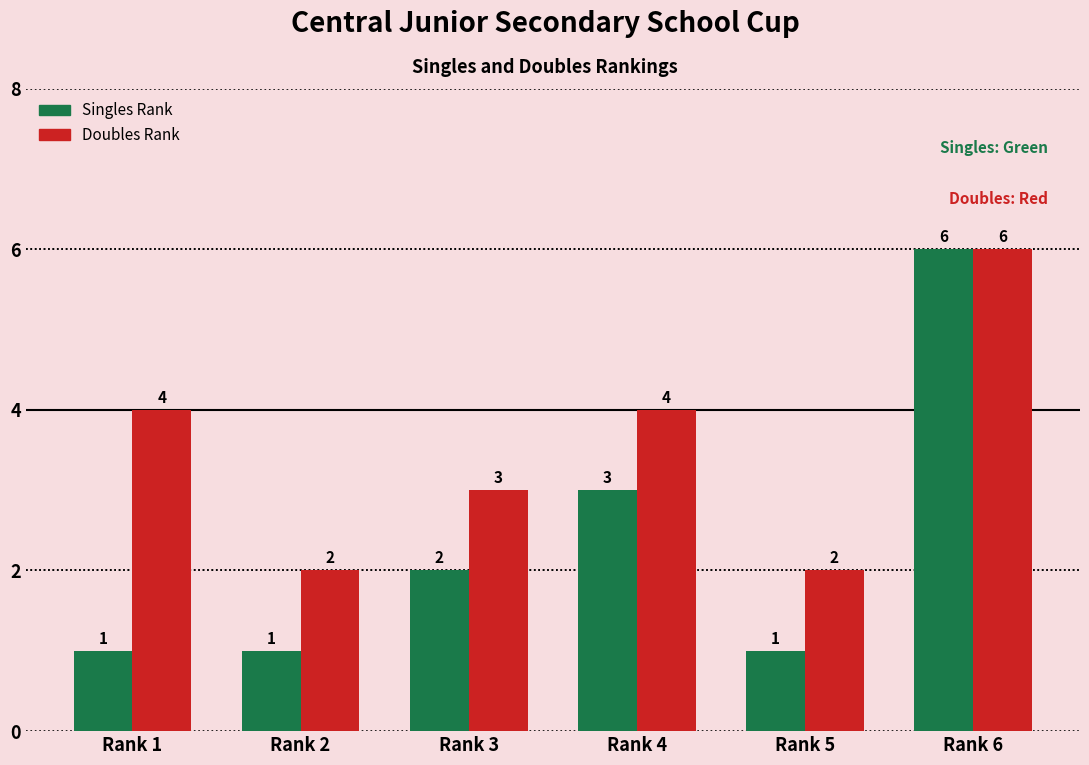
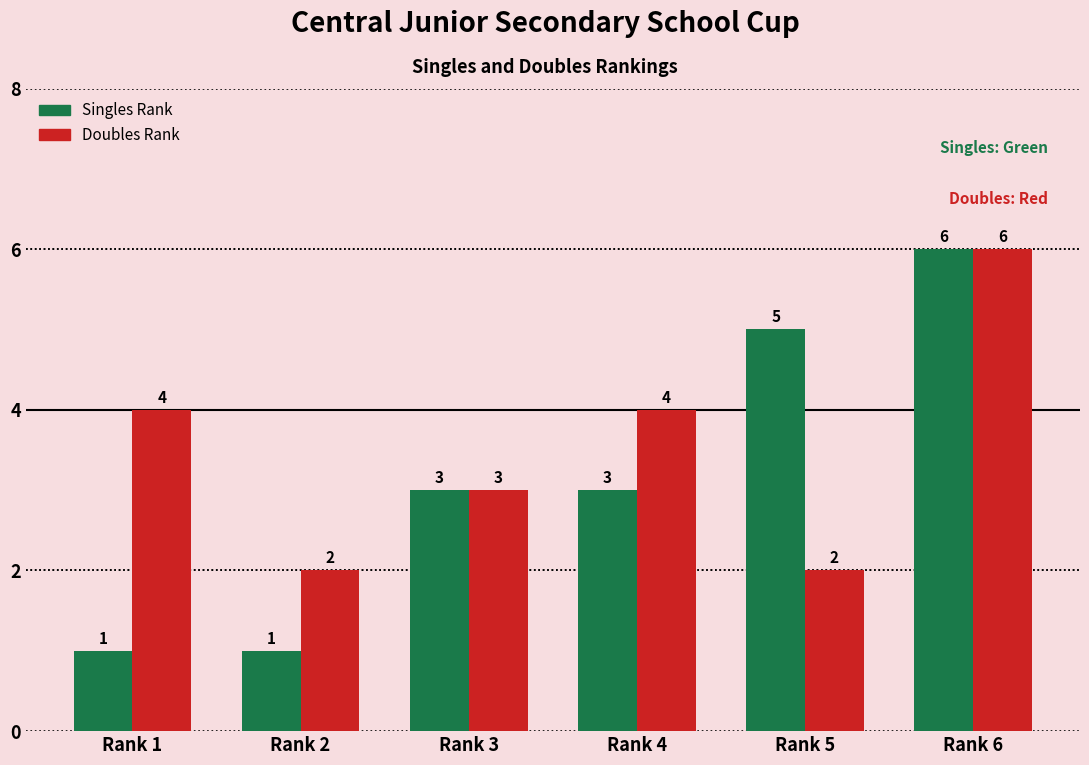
  {
    "Singles Rank": {
      "Rank 1": 1,
      "Rank 2": 1,
-     "Rank 3": 2,
+     "Rank 3": 3,
      "Rank 4": 3,
-     "Rank 5": 1,
+     "Rank 5": 5,
      "Rank 6": 6
    },
    "Doubles Rank": {
      "Rank 1": 4,
      "Rank 2": 2,
      "Rank 3": 3,
      "Rank 4": 4,
      "Rank 5": 2,
      "Rank 6": 6
    }
  }
